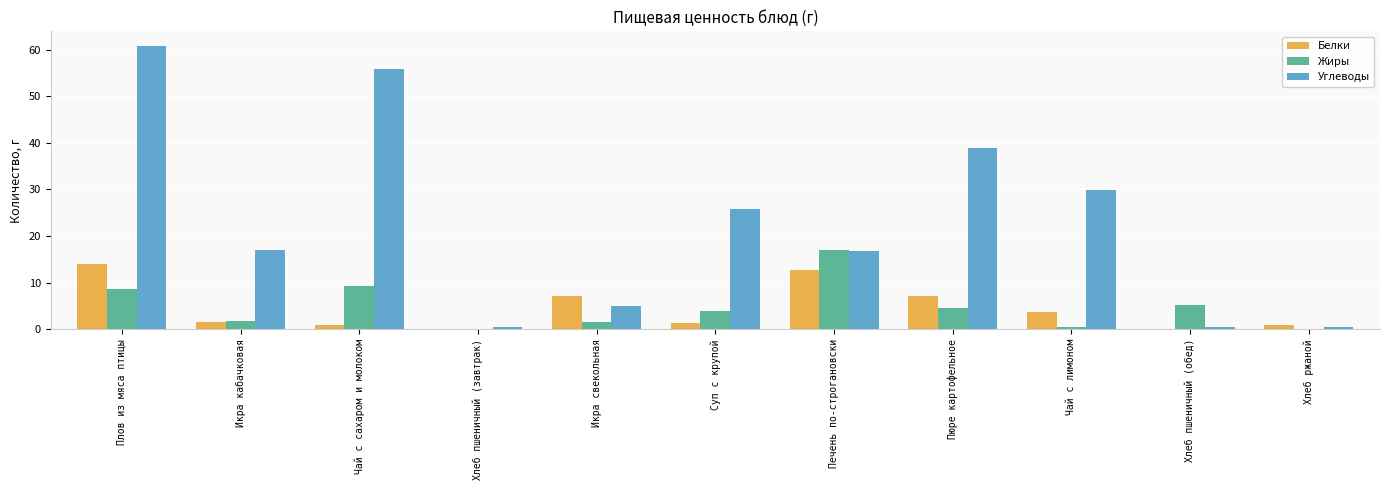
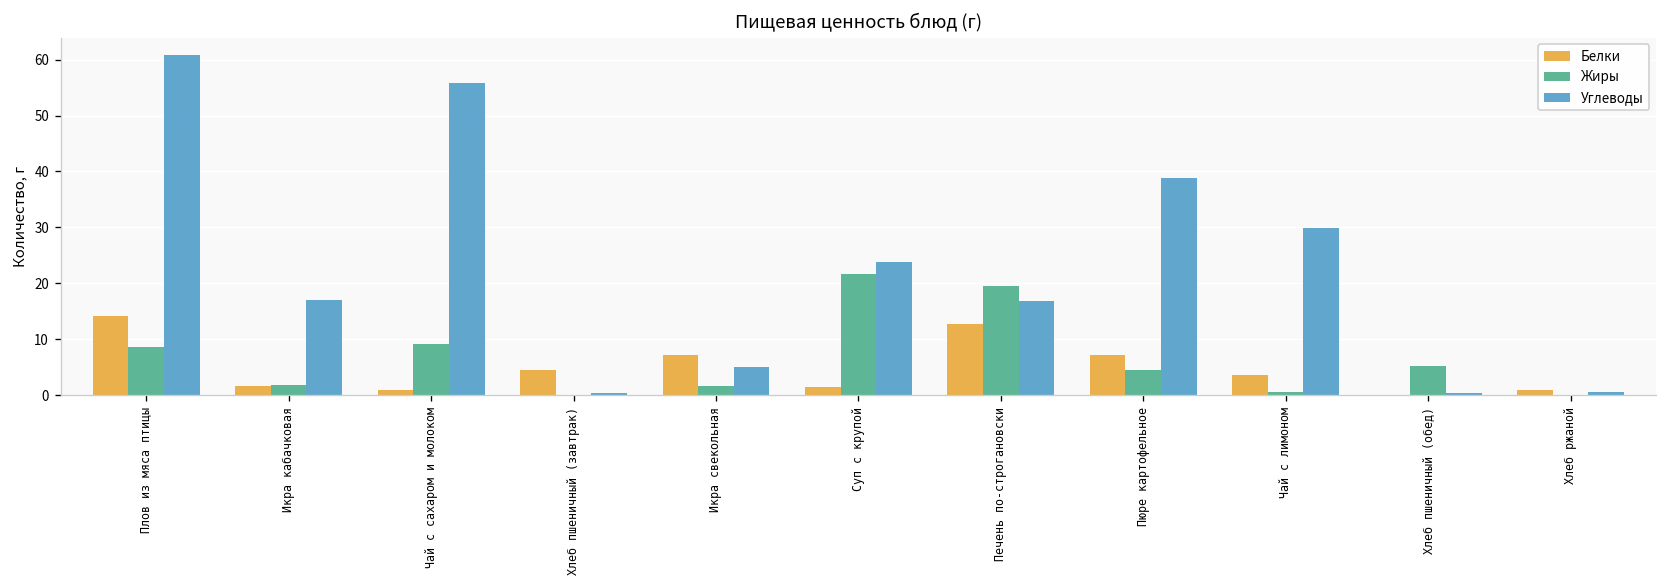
  {
    "Белки": {
      "Плов из мяса птицы": 14,
      "Икра кабачковая": 2,
      "Чай с сахаром и молоком": 1,
-     "Хлеб пшеничный (завтрак)": 0,
+     "Хлеб пшеничный (завтрак)": 5,
      "Икра свекольная": 7,
      "Суп с крупой": 1,
      "Печень по-строгановски": 13,
      "Пюре картофельное": 7,
      "Чай с лимоном": 4,
      "Хлеб ржаной": 1
    },
    "Жиры": {
      "Плов из мяса птицы": 9,
      "Икра кабачковая": 2,
      "Чай с сахаром и молоком": 9,
      "Икра свекольная": 2,
-     "Суп с крупой": 4,
-     "Печень по-строгановски": 17,
+     "Суп с крупой": 22,
+     "Печень по-строгановски": 19,
      "Пюре картофельное": 5,
      "Хлеб пшеничный (обед)": 5
    },
    "Углеводы": {
      "Плов из мяса птицы": 61,
      "Икра кабачковая": 17,
      "Чай с сахаром и молоком": 56,
      "Икра свекольная": 5,
-     "Суп с крупой": 26,
+     "Суп с крупой": 24,
      "Печень по-строгановски": 17,
      "Пюре картофельное": 39,
      "Чай с лимоном": 30
    }
  }
